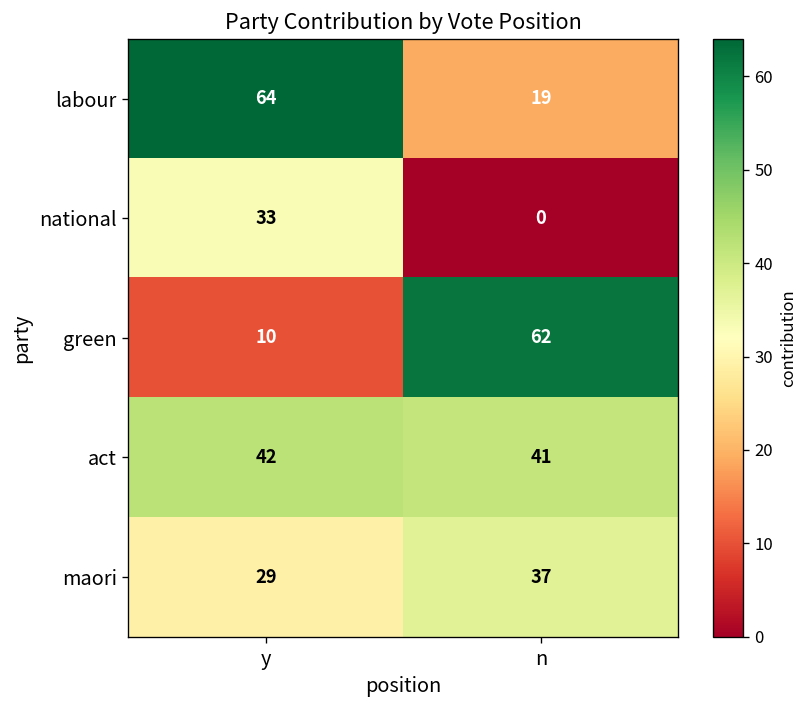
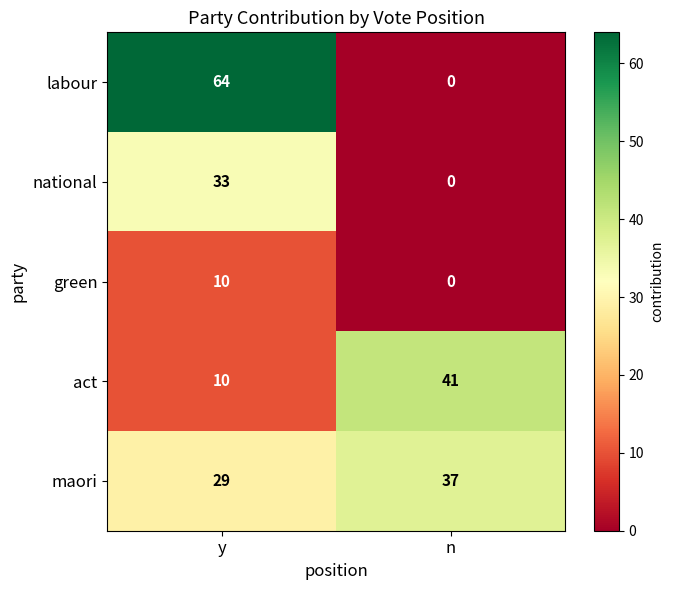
  {
    "labour": {
      "y": 64,
-     "n": 19
+     "n": 0
    },
    "national": {
      "y": 33,
      "n": 0
    },
    "green": {
      "y": 10,
-     "n": 62
+     "n": 0
    },
    "act": {
-     "y": 42,
+     "y": 10,
      "n": 41
    },
    "maori": {
      "y": 29,
      "n": 37
    }
  }
